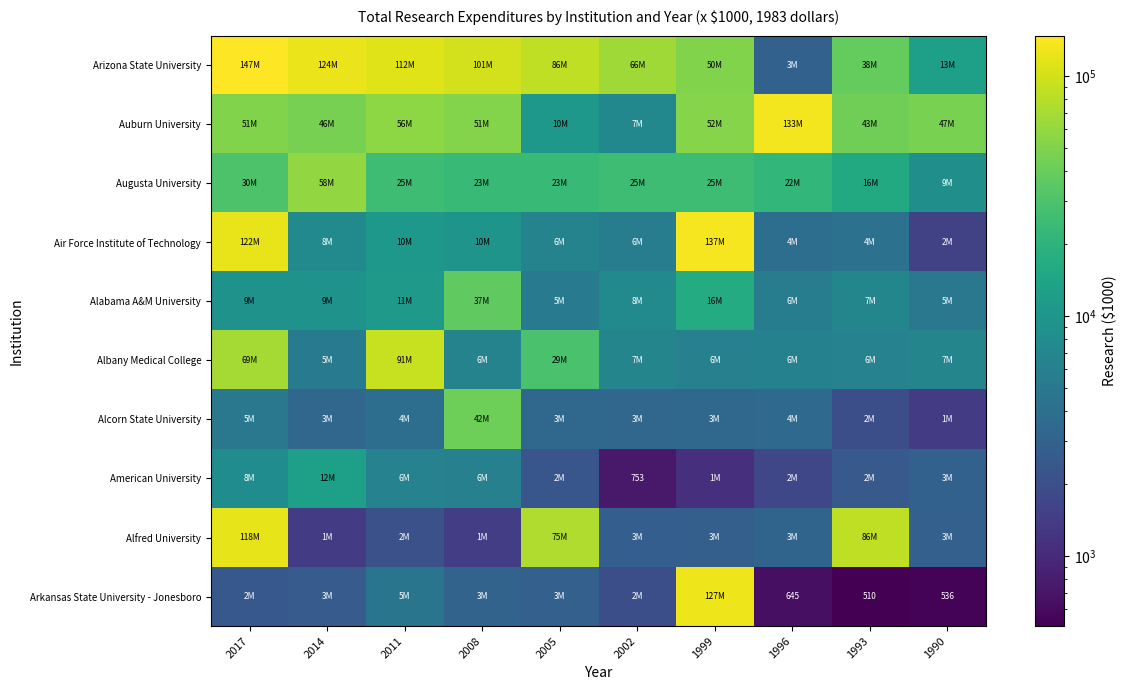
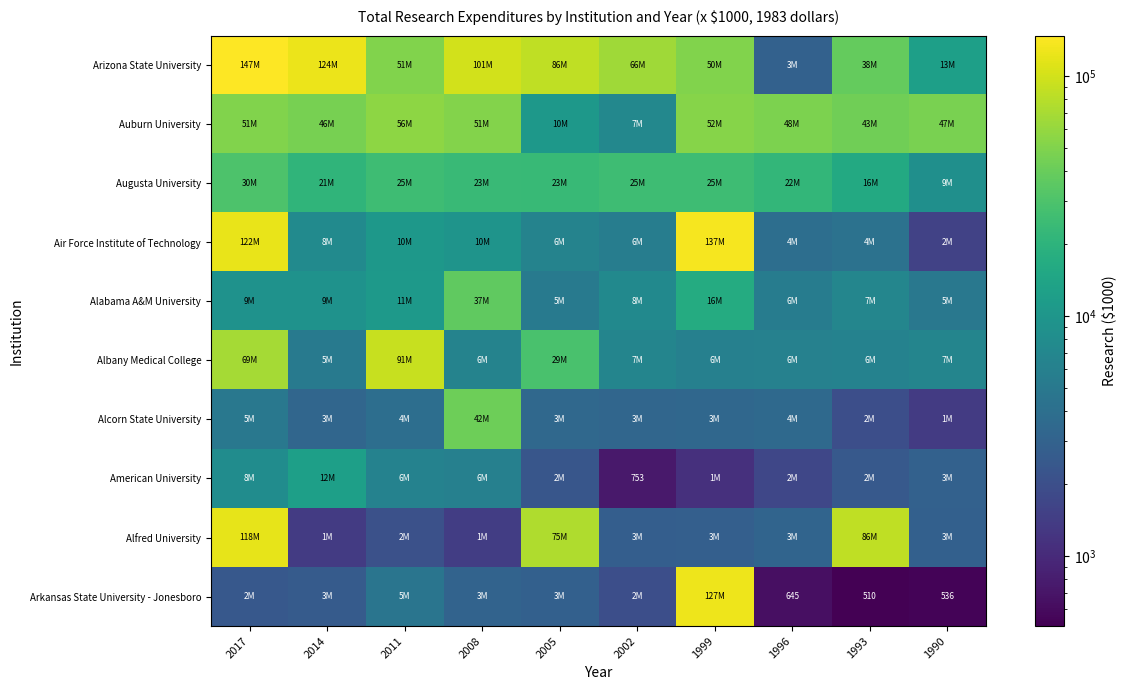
  {
    "Arizona State University": {
      "2017": "147M",
      "2014": "124M",
-     "2011": "112M",
+     "2011": "51M",
      "2008": "101M",
      "2005": "86M",
      "2002": "66M",
      "1999": "50M",
      "1996": "3M",
      "1993": "38M",
      "1990": "13M"
    },
    "Auburn University": {
      "2017": "51M",
      "2014": "46M",
      "2011": "56M",
      "2008": "51M",
      "2005": "10M",
      "2002": "7M",
      "1999": "52M",
-     "1996": "133M",
+     "1996": "48M",
      "1993": "43M",
      "1990": "47M"
    },
    "Augusta University": {
      "2017": "30M",
-     "2014": "58M",
+     "2014": "21M",
      "2011": "25M",
      "2008": "23M",
      "2005": "23M",
      "2002": "25M",
      "1999": "25M",
      "1996": "22M",
      "1993": "16M",
      "1990": "9M"
    },
    "Air Force Institute of Technology": {
      "2017": "122M",
      "2014": "8M",
      "2011": "10M",
      "2008": "10M",
      "2005": "6M",
      "2002": "6M",
      "1999": "137M",
      "1996": "4M",
      "1993": "4M",
      "1990": "2M"
    },
    "Alabama A&M University": {
      "2017": "9M",
      "2014": "9M",
      "2011": "11M",
      "2008": "37M",
      "2005": "5M",
      "2002": "8M",
      "1999": "16M",
      "1996": "6M",
      "1993": "7M",
      "1990": "5M"
    },
    "Albany Medical College": {
      "2017": "69M",
      "2014": "5M",
      "2011": "91M",
      "2008": "6M",
      "2005": "29M",
      "2002": "7M",
      "1999": "6M",
      "1996": "6M",
      "1993": "6M",
      "1990": "7M"
    },
    "Alcorn State University": {
      "2017": "5M",
      "2014": "3M",
      "2011": "4M",
      "2008": "42M",
      "2005": "3M",
      "2002": "3M",
      "1999": "3M",
      "1996": "4M",
      "1993": "2M",
      "1990": "1M"
    },
    "American University": {
      "2017": "8M",
      "2014": "12M",
      "2011": "6M",
      "2008": "6M",
      "2005": "2M",
      "2002": "753",
      "1999": "1M",
      "1996": "2M",
      "1993": "2M",
      "1990": "3M"
    },
    "Alfred University": {
      "2017": "118M",
      "2014": "1M",
      "2011": "2M",
      "2008": "1M",
      "2005": "75M",
      "2002": "3M",
      "1999": "3M",
      "1996": "3M",
      "1993": "86M",
      "1990": "3M"
    },
    "Arkansas State University - Jonesboro": {
      "2017": "2M",
      "2014": "3M",
      "2011": "5M",
      "2008": "3M",
      "2005": "3M",
      "2002": "2M",
      "1999": "127M",
      "1996": "645",
      "1993": "510",
      "1990": "536"
    }
  }
